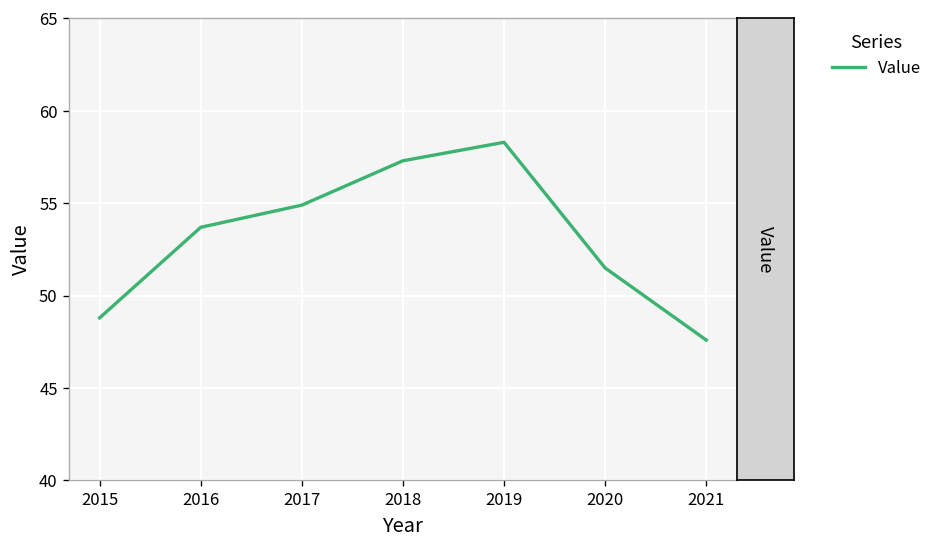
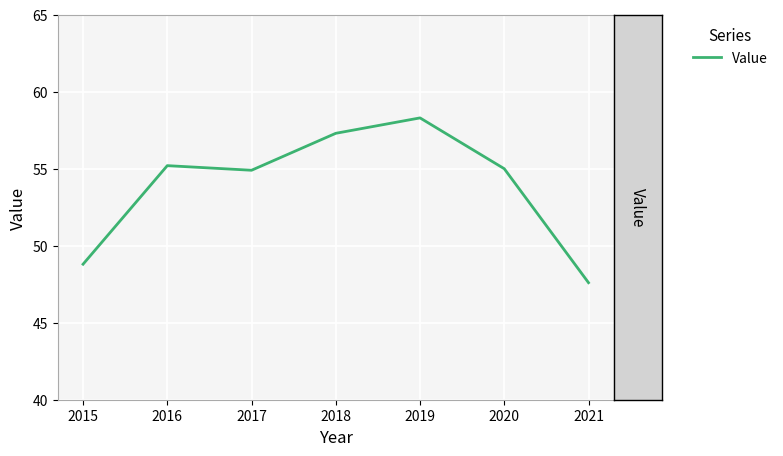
  {
    "2015": 48.8,
-   "2016": 53.7,
+   "2016": 55.2,
    "2017": 54.9,
    "2018": 57.3,
    "2019": 58.3,
-   "2020": 51.5,
+   "2020": 55.0,
    "2021": 47.6
  }
